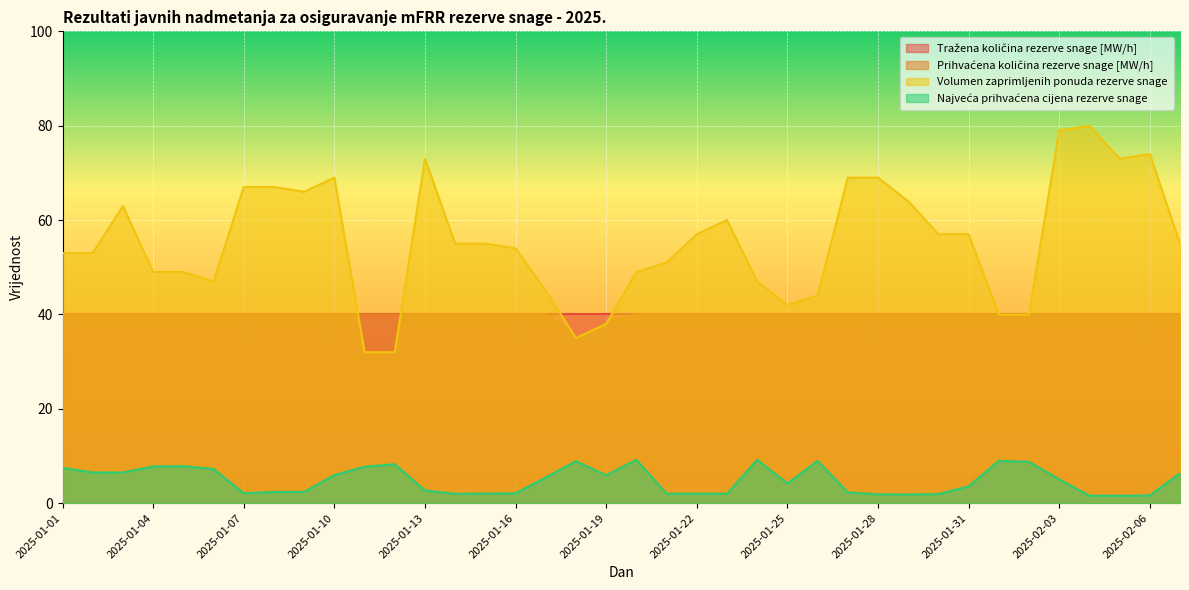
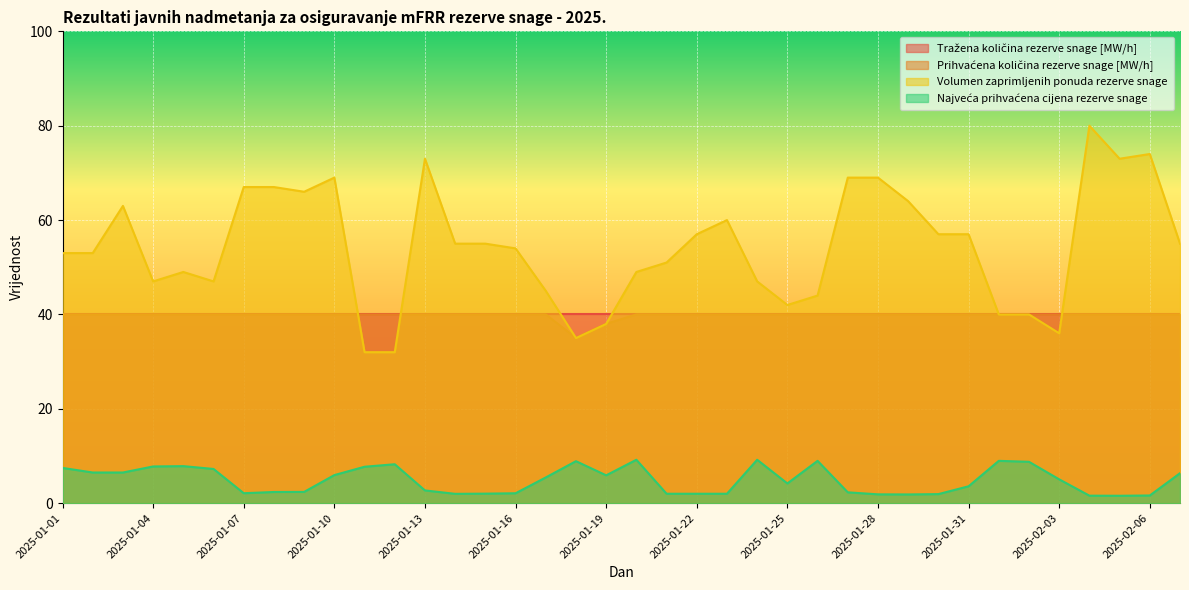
  {
    "Volumen zaprimljenih ponuda rezerve snage": {
      "2025-01-01": 53,
-     "2025-01-04": 49,
+     "2025-01-04": 47,
      "2025-01-07": 67,
      "2025-01-10": 69,
      "2025-01-13": 73,
      "2025-01-16": 54,
      "2025-01-22": 57,
      "2025-01-25": 42,
      "2025-01-28": 69,
      "2025-01-31": 57,
-     "2025-02-03": 79,
+     "2025-02-03": 36,
      "2025-02-06": 74
    },
    "Najveća prihvaćena cijena rezerve snage": {
      "2025-01-01": 7,
      "2025-01-04": 8,
      "2025-01-07": 2,
      "2025-01-10": 6,
      "2025-01-13": 3,
      "2025-01-16": 2,
      "2025-01-19": 6,
      "2025-01-22": 2,
      "2025-01-25": 4,
      "2025-01-28": 2,
      "2025-01-31": 4,
      "2025-02-03": 5,
      "2025-02-06": 2
    }
  }
